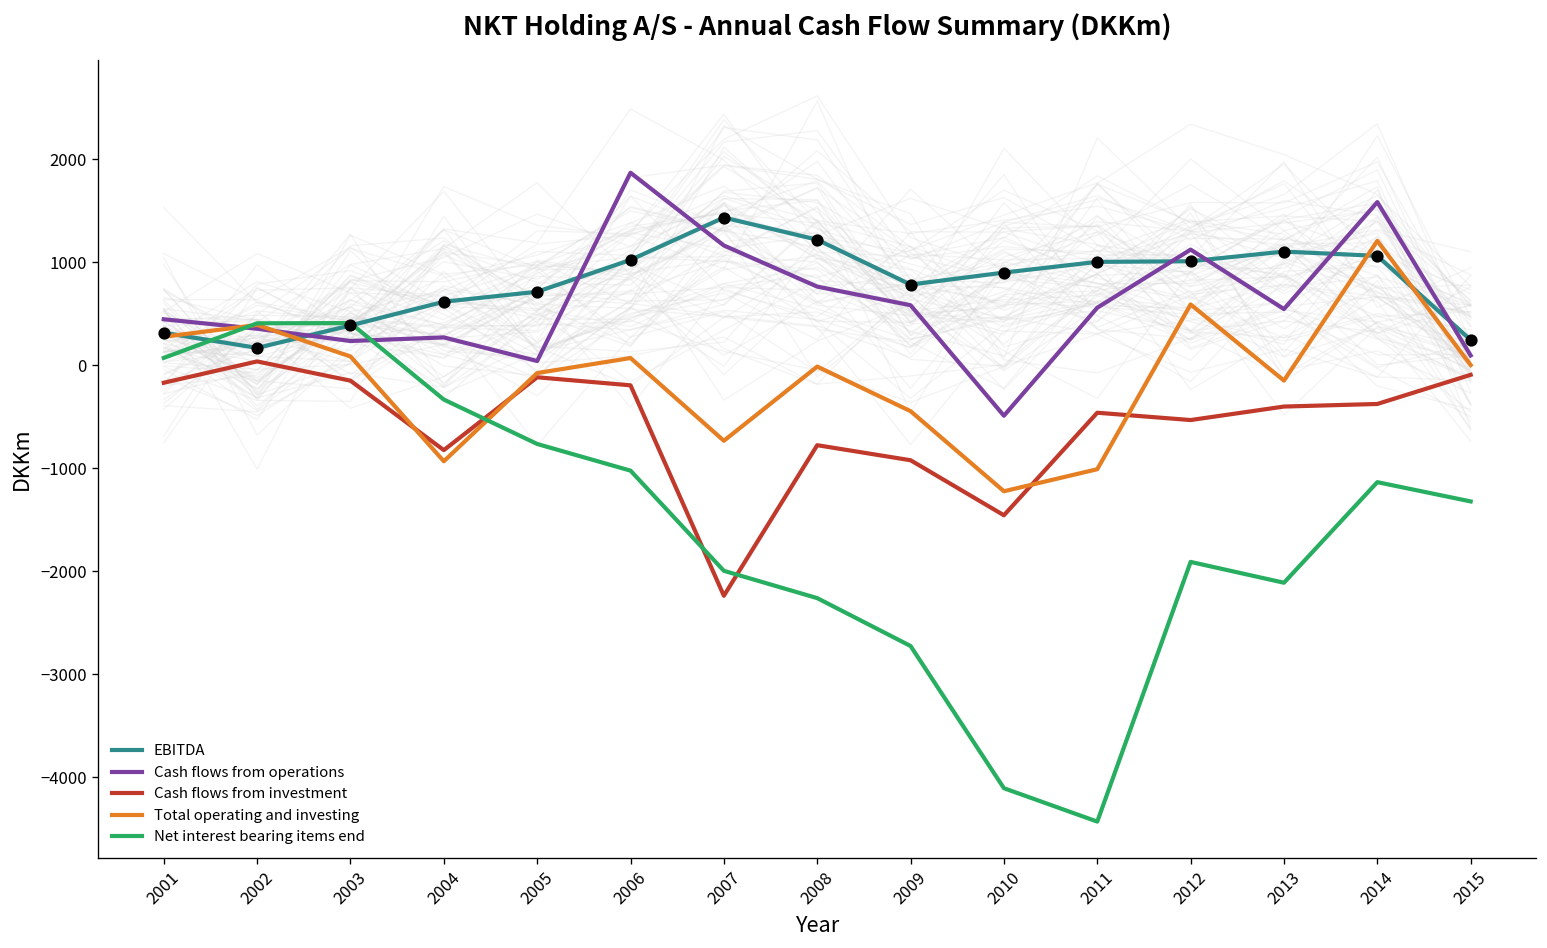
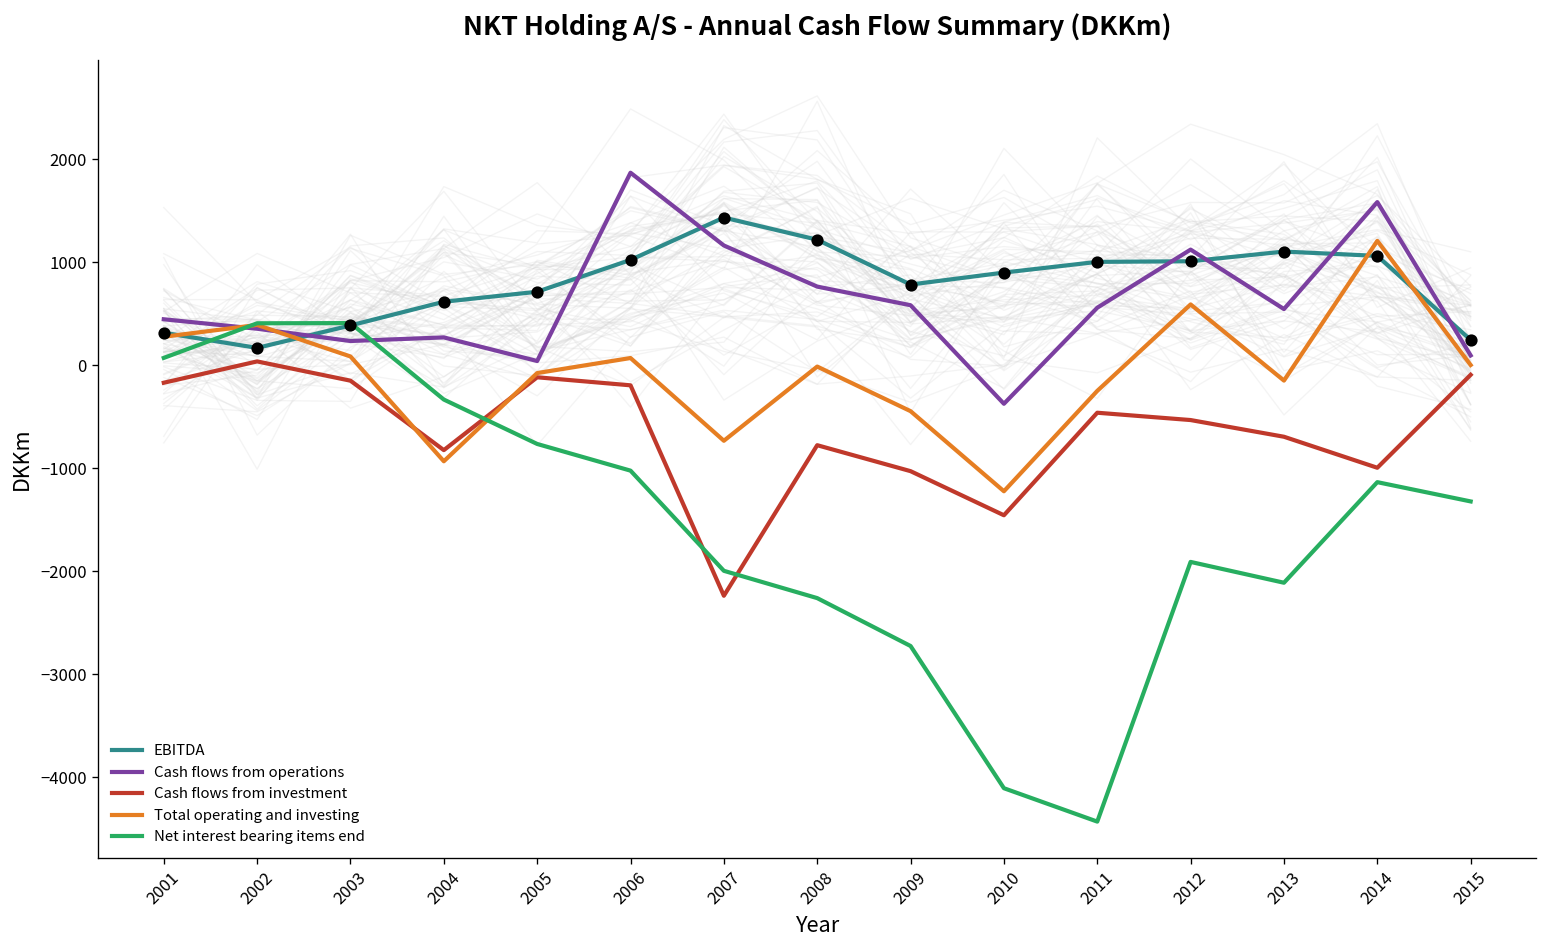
  {
    "Cash flows from operations": {
      "2006": 1900,
      "2007": 1200,
-     "2010": -500,
+     "2010": -400,
      "2012": 1100
    },
    "Cash flows from investment": {
      "2004": -800,
      "2007": -2200,
      "2008": -800,
-     "2009": -900,
+     "2009": -1000,
      "2010": -1500,
      "2011": -500,
      "2012": -500,
-     "2013": -400,
-     "2014": -400
+     "2013": -700,
+     "2014": -1000
    },
    "Total operating and investing": {
      "2004": -900,
      "2007": -700,
      "2008": 0,
      "2010": -1200,
-     "2011": -1000,
+     "2011": -200,
      "2012": 600
    }
  }
